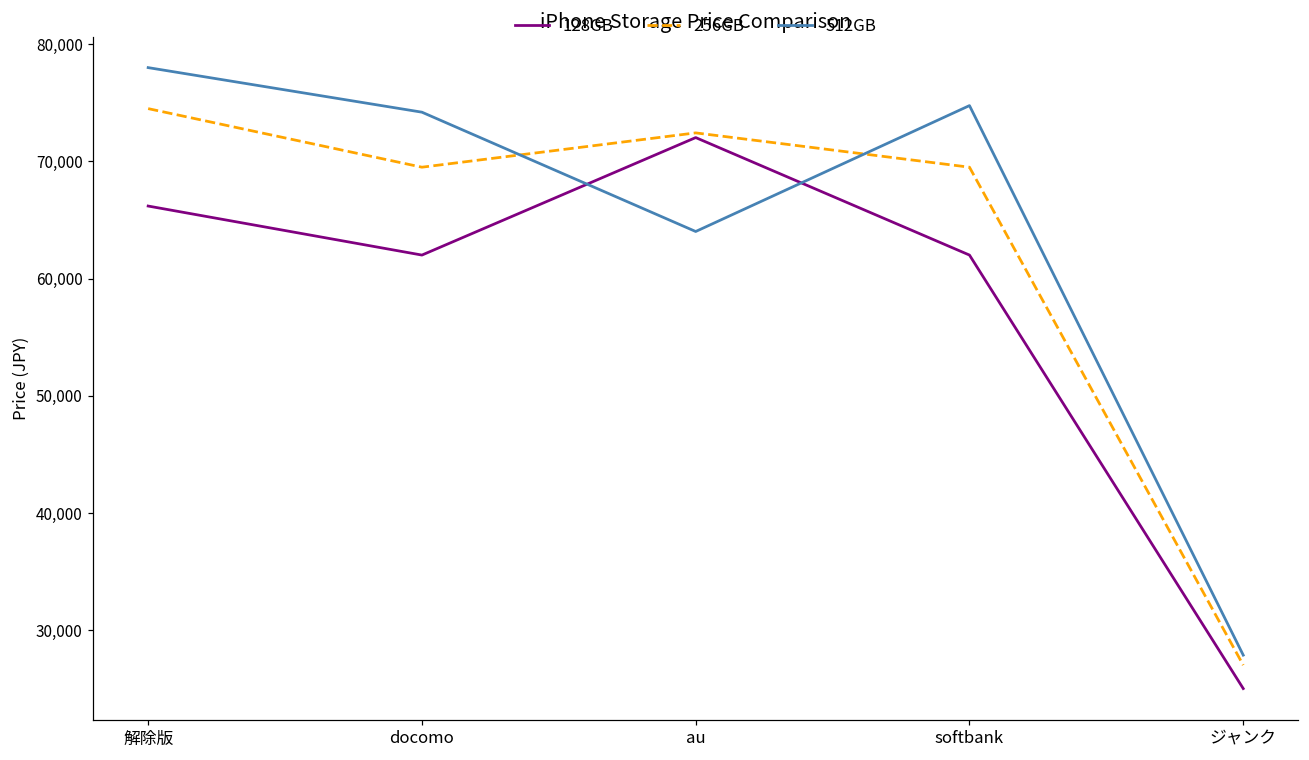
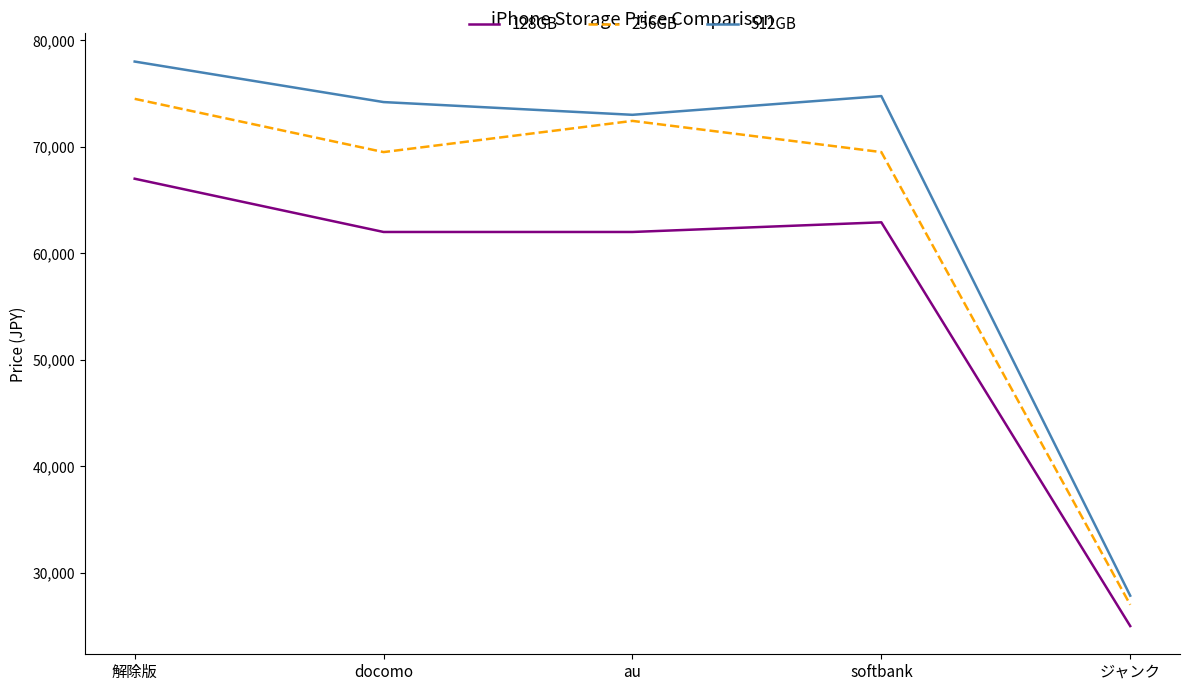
  {
    "128GB": {
-     "解除版": "66,200",
+     "解除版": "67,000",
      "docomo": "62,000",
-     "au": "72,000",
-     "softbank": "62,000",
+     "au": "62,000",
+     "softbank": "62,900",
      "ジャンク": "25,000"
    },
    "256GB": {
      "解除版": "74,500",
      "docomo": "69,500",
      "au": "72,400",
      "softbank": "69,500",
      "ジャンク": "27,000"
    },
    "512GB": {
      "解除版": "78,000",
      "docomo": "74,200",
-     "au": "64,000",
+     "au": "73,000",
      "softbank": "74,800",
      "ジャンク": "27,900"
    }
  }
